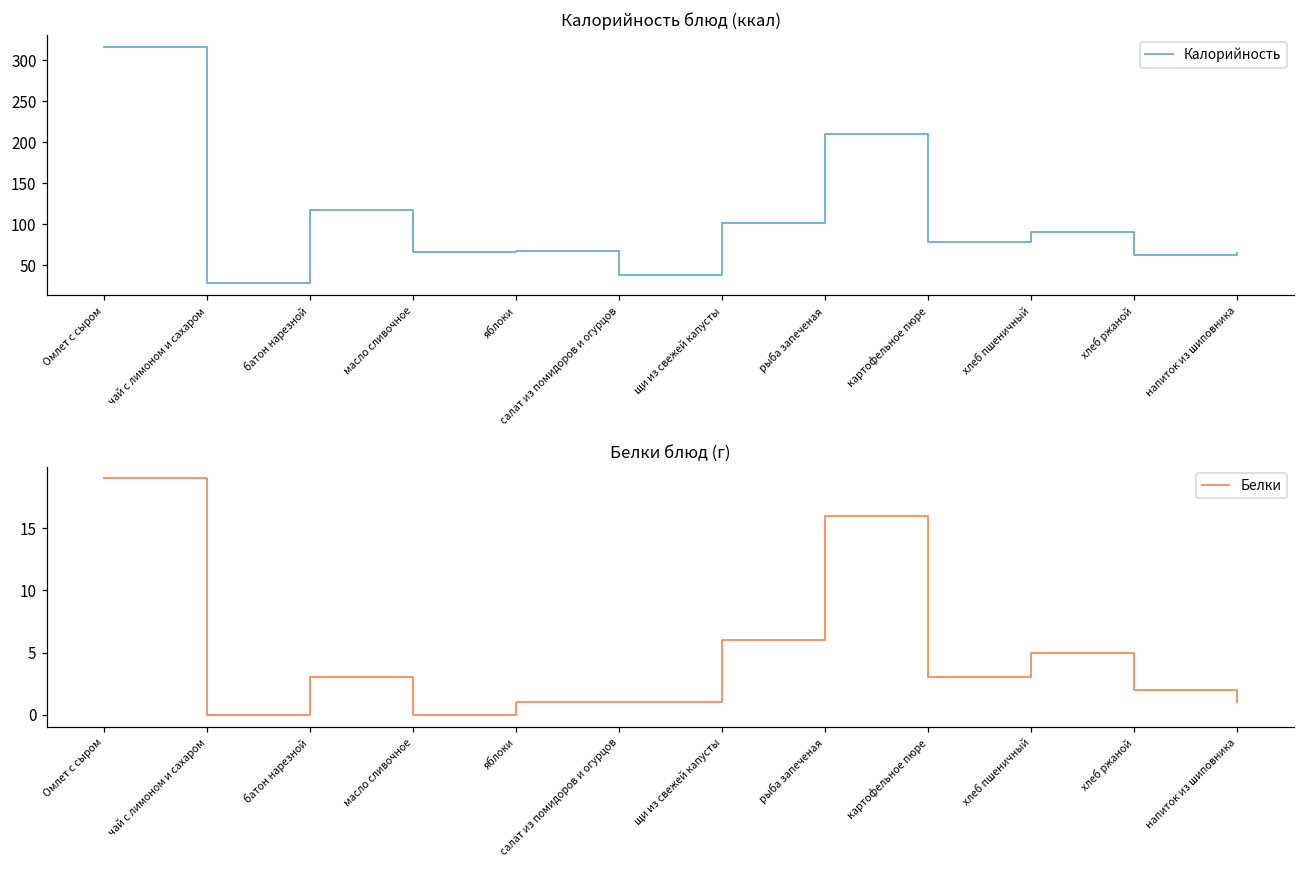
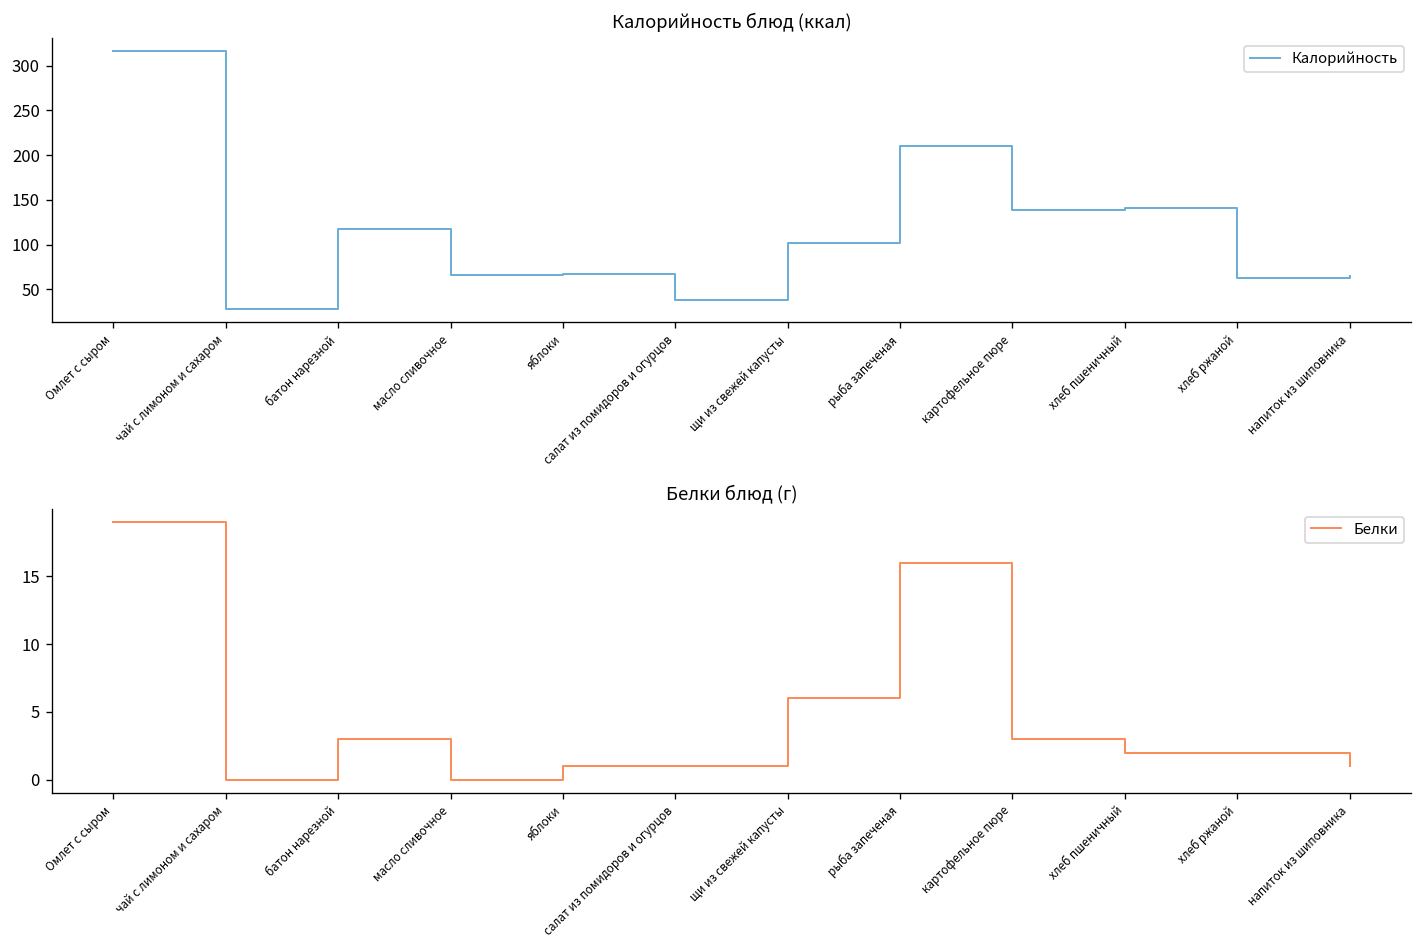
  {
    "Калорийность блюд (ккал)": {
      "Омлет с сыром": 320,
      "чай с лимоном и сахаром": 30,
      "батон нарезной": 120,
      "масло сливочное": 70,
      "яблоки": 70,
      "салат из помидоров и огурцов": 40,
      "щи из свежей капусты": 100,
      "рыба запеченая": 210,
-     "картофельное пюре": 80,
-     "хлеб пшеничный": 90,
+     "картофельное пюре": 140,
+     "хлеб пшеничный": 140,
      "хлеб ржаной": 60,
      "напиток из шиповника": 70
    },
    "Белки блюд (г)": {
      "Омлет с сыром": 19,
      "чай с лимоном и сахаром": 0,
      "батон нарезной": 3,
      "масло сливочное": 0,
      "яблоки": 1,
      "салат из помидоров и огурцов": 1,
      "щи из свежей капусты": 6,
      "рыба запеченая": 16,
      "картофельное пюре": 3,
-     "хлеб пшеничный": 5,
+     "хлеб пшеничный": 2,
      "хлеб ржаной": 2,
      "напиток из шиповника": 1
    }
  }
